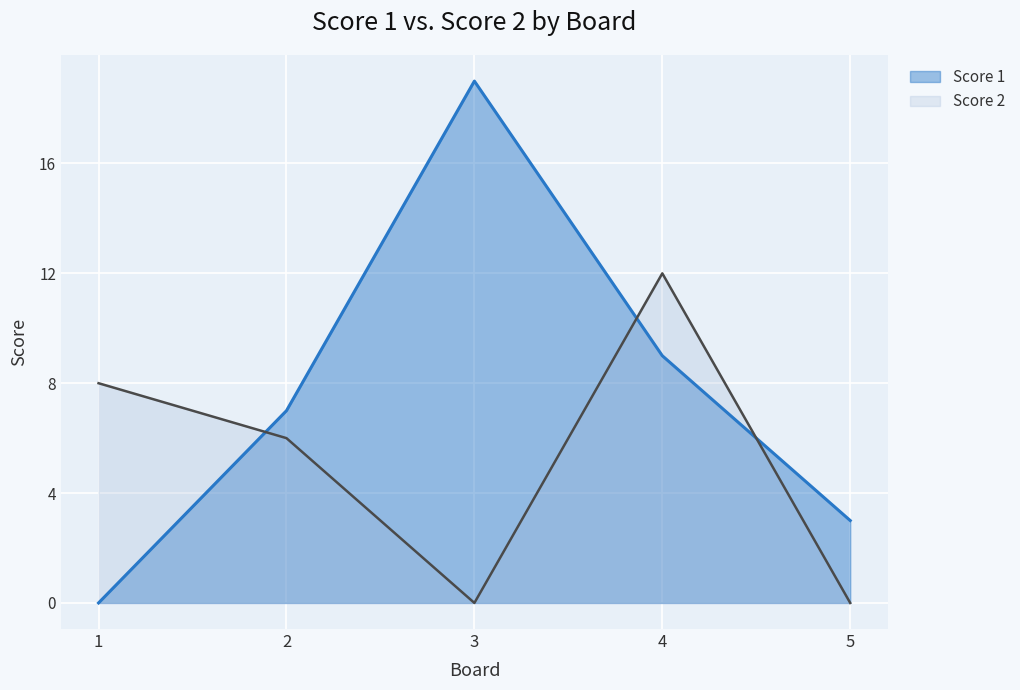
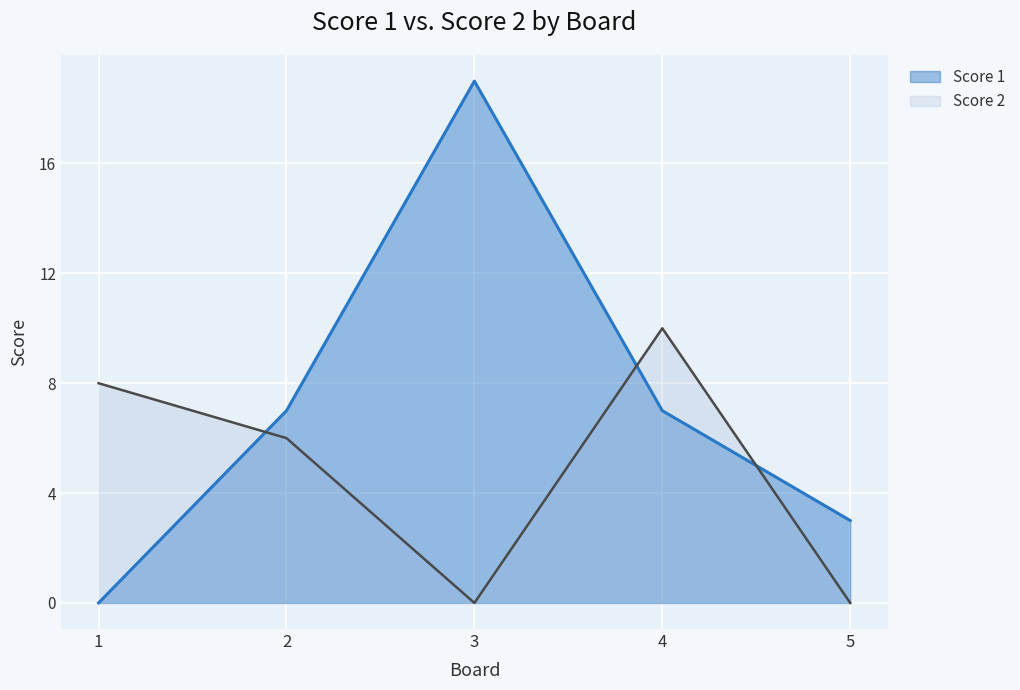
  {
    "Score 1": {
      "1": 0,
      "2": 7,
      "3": 19,
-     "4": 9,
+     "4": 7,
      "5": 3
    },
    "Score 2": {
      "1": 8,
      "2": 6,
      "3": 0,
-     "4": 12,
+     "4": 10,
      "5": 0
    }
  }
